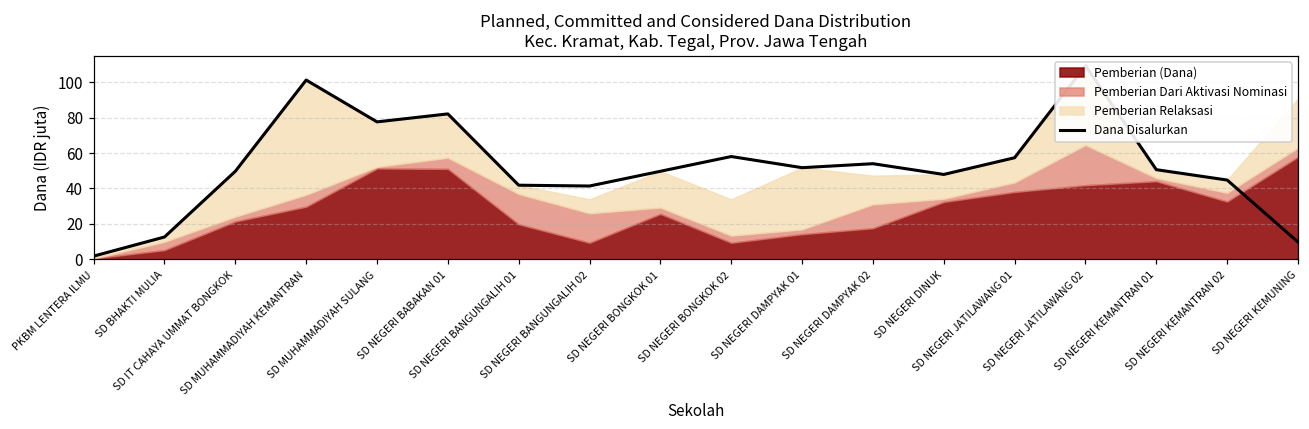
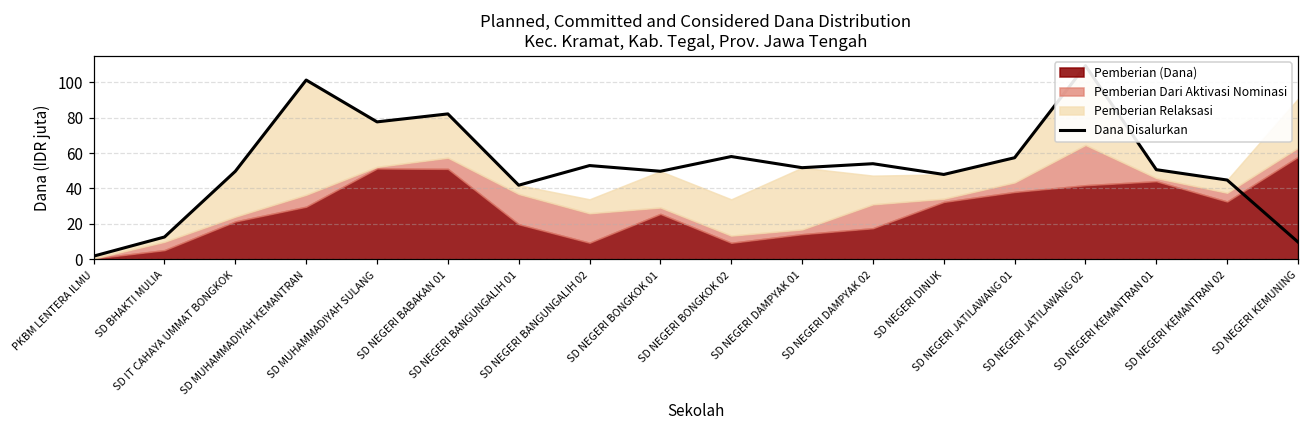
  {
    "Pemberian (Dana)": {
      "SD BHAKTI MULIA": 5,
      "SD IT CAHAYA UMMAT BONGKOK": 21,
      "SD MUHAMMADIYAH KEMANTRAN": 30,
      "SD NEGERI BABAKAN 01": 51,
      "SD NEGERI BANGUNGALIH 01": 20,
      "SD NEGERI BANGUNGALIH 02": 9,
      "SD NEGERI BONGKOK 01": 26,
      "SD NEGERI BONGKOK 02": 9,
      "SD NEGERI DAMPYAK 01": 14,
      "SD NEGERI DAMPYAK 02": 18,
      "SD NEGERI DINUK": 32,
      "SD NEGERI JATILAWANG 01": 38,
      "SD NEGERI JATILAWANG 02": 42,
      "SD NEGERI KEMANTRAN 01": 44,
      "SD NEGERI KEMANTRAN 02": 33,
      "SD NEGERI KEMUNING": 58
    },
    "Dana Disalurkan": {
-     "SD NEGERI BANGUNGALIH 02": 41,
+     "SD NEGERI BANGUNGALIH 02": 53,
      "SD NEGERI BONGKOK 02": 58,
      "SD NEGERI DAMPYAK 02": 54,
      "SD NEGERI KEMUNING": 10
    },
    "Pemberian Dari Aktivasi Nominasi": {
      "SD BHAKTI MULIA": 5,
      "SD IT CAHAYA UMMAT BONGKOK": 3,
      "SD MUHAMMADIYAH KEMANTRAN": 7,
      "SD NEGERI BABAKAN 01": 6,
      "SD NEGERI BANGUNGALIH 01": 17,
      "SD NEGERI BANGUNGALIH 02": 17,
      "SD NEGERI BONGKOK 01": 4,
      "SD NEGERI BONGKOK 02": 4,
      "SD NEGERI DAMPYAK 01": 3,
      "SD NEGERI DAMPYAK 02": 14,
      "SD NEGERI DINUK": 2,
      "SD NEGERI JATILAWANG 01": 5,
      "SD NEGERI JATILAWANG 02": 23,
      "SD NEGERI KEMANTRAN 01": 2,
      "SD NEGERI KEMANTRAN 02": 5,
      "SD NEGERI KEMUNING": 5
    },
    "Pemberian Relaksasi": {
      "SD NEGERI BANGUNGALIH 02": 8,
      "SD NEGERI BONGKOK 02": 20,
      "SD NEGERI DAMPYAK 02": 16,
      "SD NEGERI KEMUNING": 28
    }
  }
